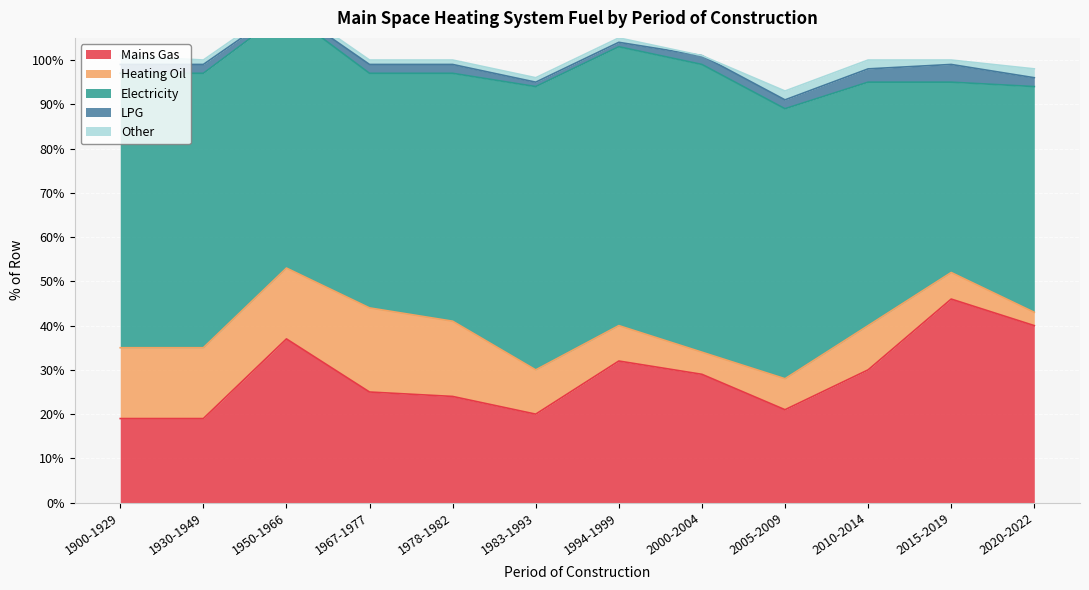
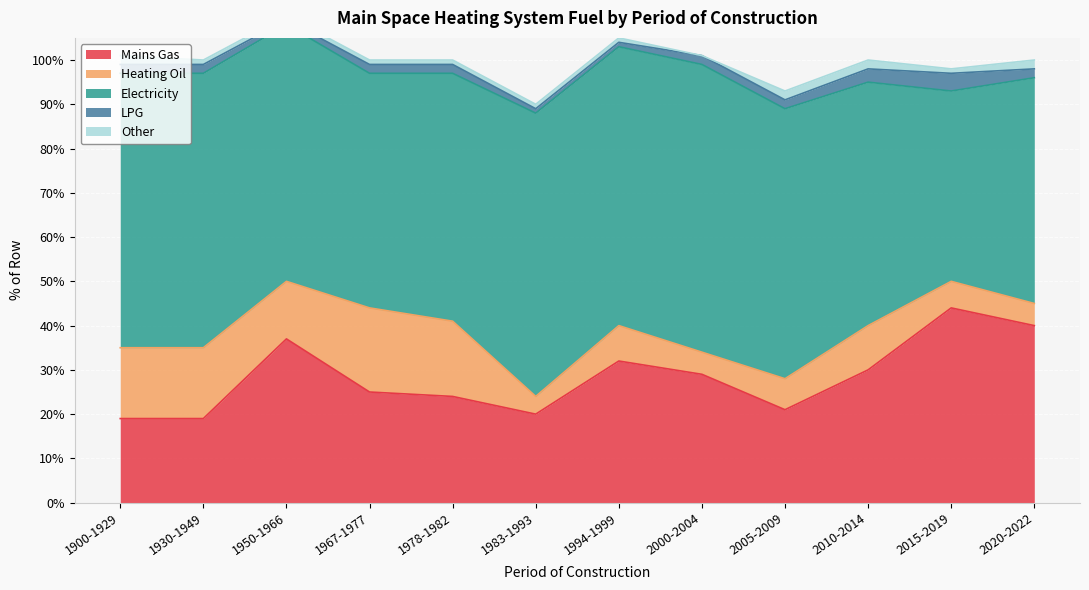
  {
    "Mains Gas": {
      "1900-1929": "19%",
      "1930-1949": "19%",
      "1950-1966": "37%",
      "1967-1977": "25%",
      "1978-1982": "24%",
      "1983-1993": "20%",
      "1994-1999": "32%",
      "2000-2004": "29%",
      "2005-2009": "21%",
      "2010-2014": "30%",
-     "2015-2019": "46%",
+     "2015-2019": "44%",
      "2020-2022": "40%"
    },
    "Heating Oil": {
      "1900-1929": "16%",
      "1930-1949": "16%",
-     "1950-1966": "16%",
+     "1950-1966": "13%",
      "1967-1977": "19%",
      "1978-1982": "17%",
-     "1983-1993": "10%",
+     "1983-1993": "4%",
      "1994-1999": "8%",
      "2000-2004": "5%",
      "2005-2009": "7%",
      "2010-2014": "10%",
      "2015-2019": "6%",
-     "2020-2022": "3%"
+     "2020-2022": "5%"
    },
    "Other": {
      "1930-1949": "1%",
      "1967-1977": "1%",
      "1978-1982": "1%",
      "1983-1993": "1%",
      "1994-1999": "1%",
      "2005-2009": "2%",
      "2010-2014": "2%",
      "2015-2019": "1%",
      "2020-2022": "2%"
    }
  }
